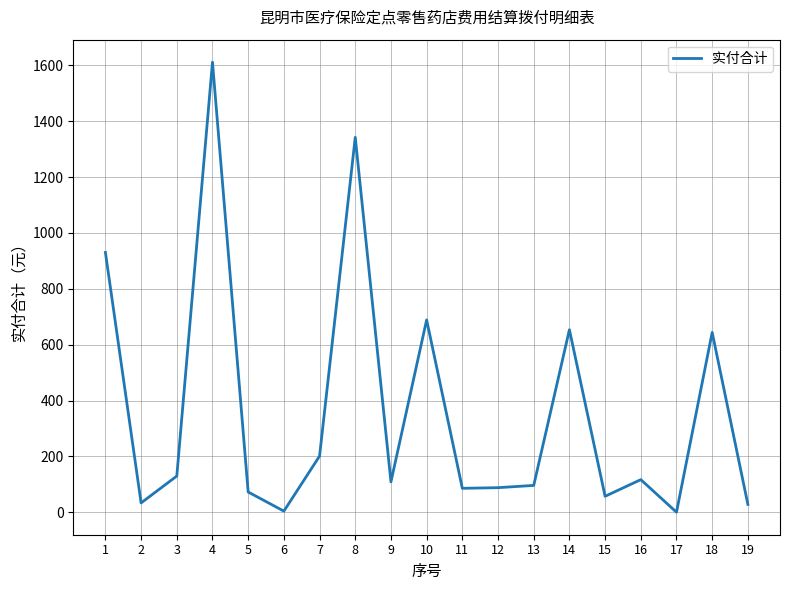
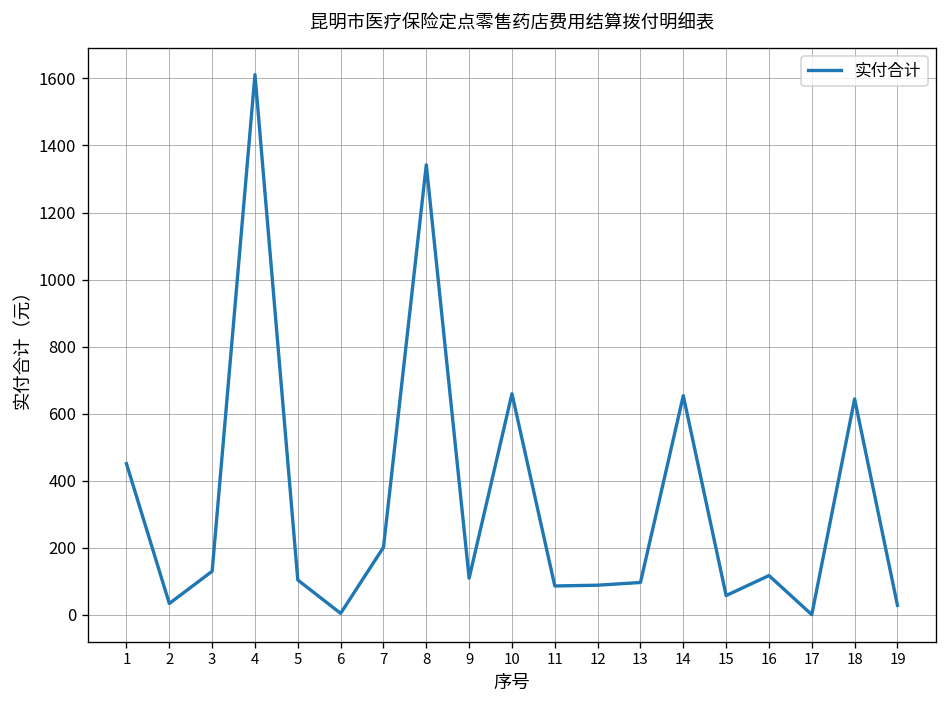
  {
-   "1": 930,
+   "1": 450,
    "2": 30,
    "3": 130,
    "4": 1610,
-   "5": 70,
+   "5": 100,
    "6": 0,
    "7": 200,
    "8": 1340,
    "9": 110,
-   "10": 690,
+   "10": 660,
    "11": 90,
    "12": 90,
    "13": 100,
    "14": 650,
    "15": 60,
    "16": 120,
    "17": 0,
    "18": 640,
    "19": 30
  }
